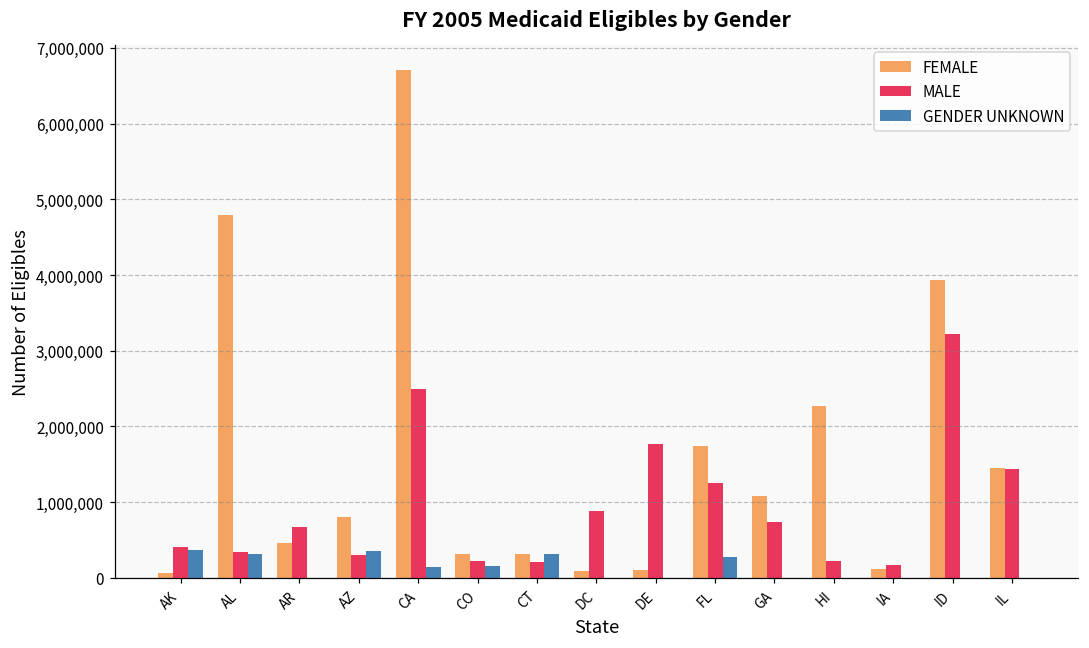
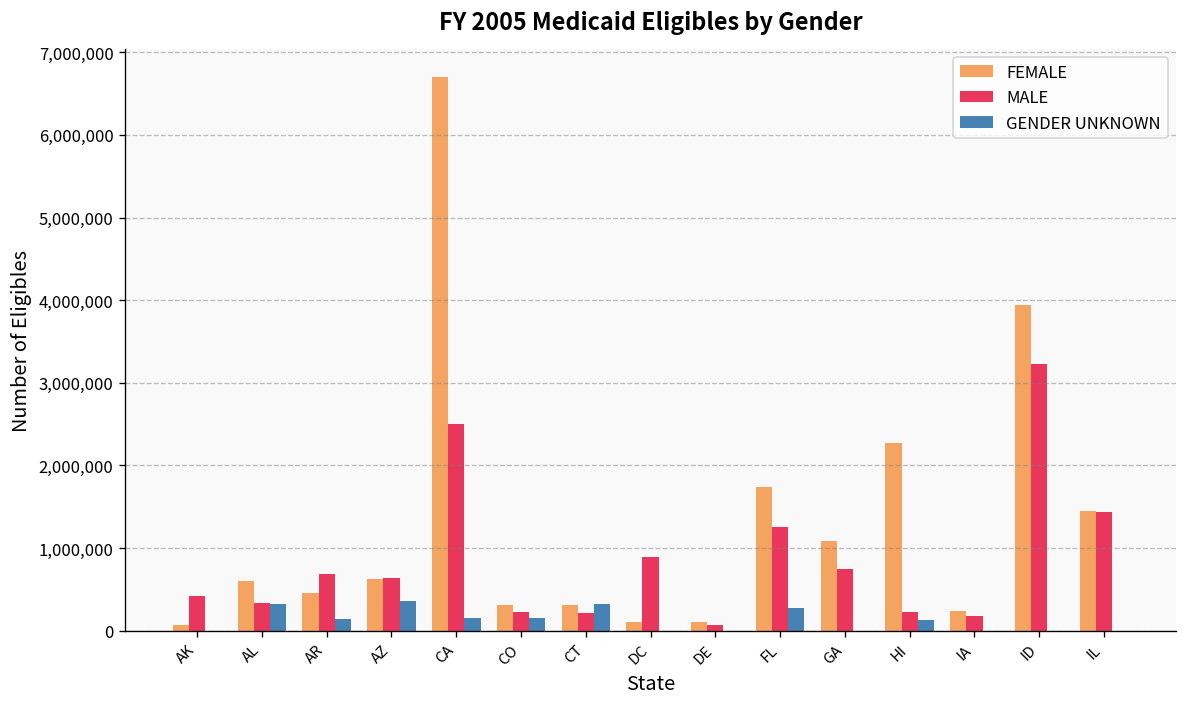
  {
    "FEMALE": {
      "AK": "100,000",
-     "AL": "4,800,000",
+     "AL": "600,000",
      "AR": "500,000",
-     "AZ": "800,000",
+     "AZ": "600,000",
      "CA": "6,700,000",
      "CO": "300,000",
      "CT": "300,000",
      "DC": "100,000",
      "DE": "100,000",
      "FL": "1,700,000",
      "GA": "1,100,000",
      "HI": "2,300,000",
-     "IA": "100,000",
+     "IA": "200,000",
      "ID": "3,900,000",
      "IL": "1,400,000"
    },
    "MALE": {
      "AK": "400,000",
      "AL": "300,000",
      "AR": "700,000",
-     "AZ": "300,000",
+     "AZ": "600,000",
      "CA": "2,500,000",
      "CO": "200,000",
      "CT": "200,000",
      "DC": "900,000",
-     "DE": "1,800,000",
+     "DE": "100,000",
      "FL": "1,300,000",
      "GA": "700,000",
      "HI": "200,000",
      "IA": "200,000",
      "ID": "3,200,000",
      "IL": "1,400,000"
    },
    "GENDER UNKNOWN": {
-     "AK": "400,000",
+     "AK": "0",
      "AL": "300,000",
-     "AR": "0",
+     "AR": "100,000",
      "AZ": "400,000",
      "CA": "200,000",
      "CO": "200,000",
      "CT": "300,000",
      "DE": "0",
      "FL": "300,000",
-     "HI": "0",
+     "HI": "100,000",
      "IA": "0",
      "ID": "0",
      "IL": "0"
    }
  }
